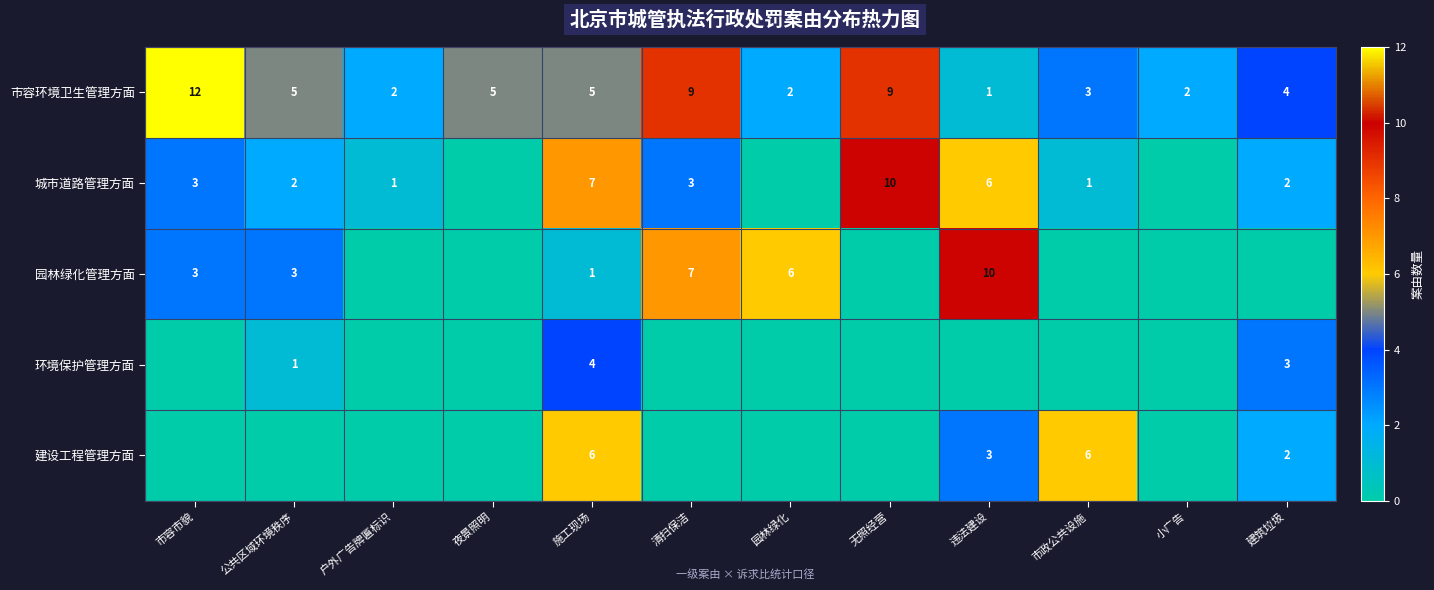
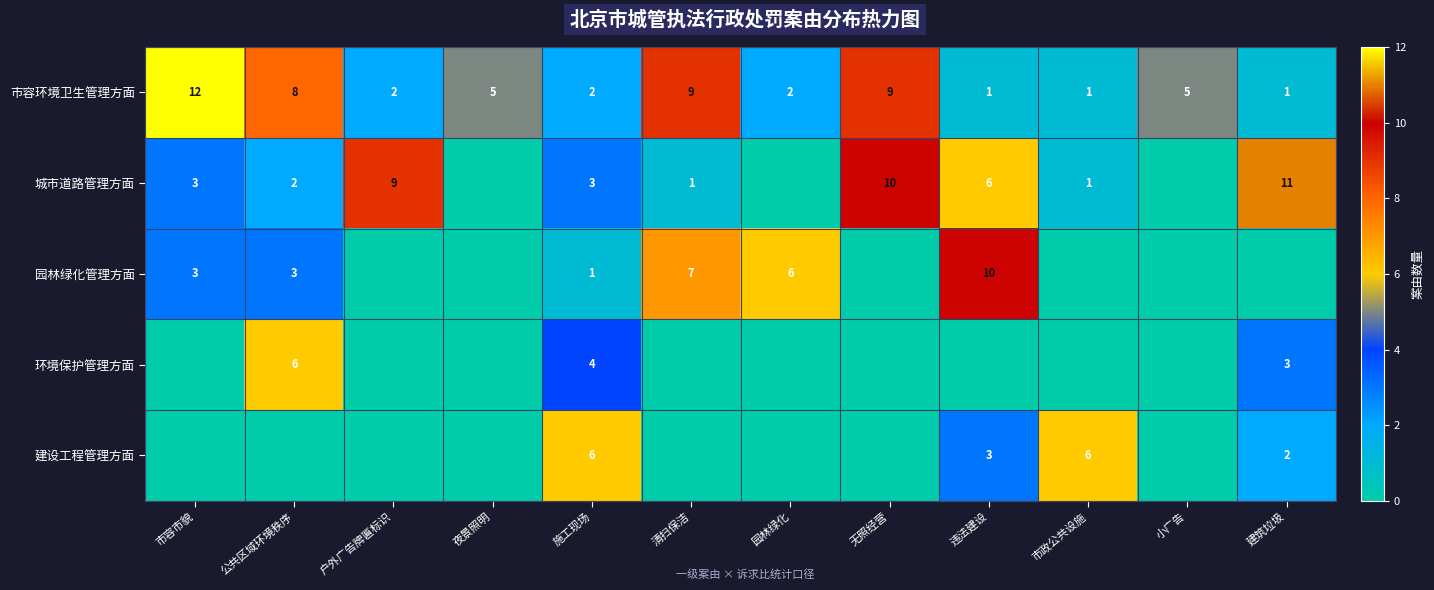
  {
    "市容环境卫生管理方面": {
      "市容市貌": 12,
-     "公共区域环境秩序": 5,
+     "公共区域环境秩序": 8,
      "户外广告牌匾标识": 2,
      "夜景照明": 5,
-     "施工现场": 5,
+     "施工现场": 2,
      "清扫保洁": 9,
      "园林绿化": 2,
      "无照经营": 9,
      "违法建设": 1,
-     "市政公共设施": 3,
-     "小广告": 2,
-     "建筑垃圾": 4
+     "市政公共设施": 1,
+     "小广告": 5,
+     "建筑垃圾": 1
    },
    "城市道路管理方面": {
      "市容市貌": 3,
      "公共区域环境秩序": 2,
-     "户外广告牌匾标识": 1,
-     "施工现场": 7,
-     "清扫保洁": 3,
+     "户外广告牌匾标识": 9,
+     "施工现场": 3,
+     "清扫保洁": 1,
      "无照经营": 10,
      "违法建设": 6,
      "市政公共设施": 1,
-     "建筑垃圾": 2
+     "建筑垃圾": 11
    },
    "园林绿化管理方面": {
      "市容市貌": 3,
      "公共区域环境秩序": 3,
      "施工现场": 1,
      "清扫保洁": 7,
      "园林绿化": 6,
      "违法建设": 10
    },
    "环境保护管理方面": {
-     "公共区域环境秩序": 1,
+     "公共区域环境秩序": 6,
      "施工现场": 4,
      "建筑垃圾": 3
    },
    "建设工程管理方面": {
      "施工现场": 6,
      "违法建设": 3,
      "市政公共设施": 6,
      "建筑垃圾": 2
    }
  }
